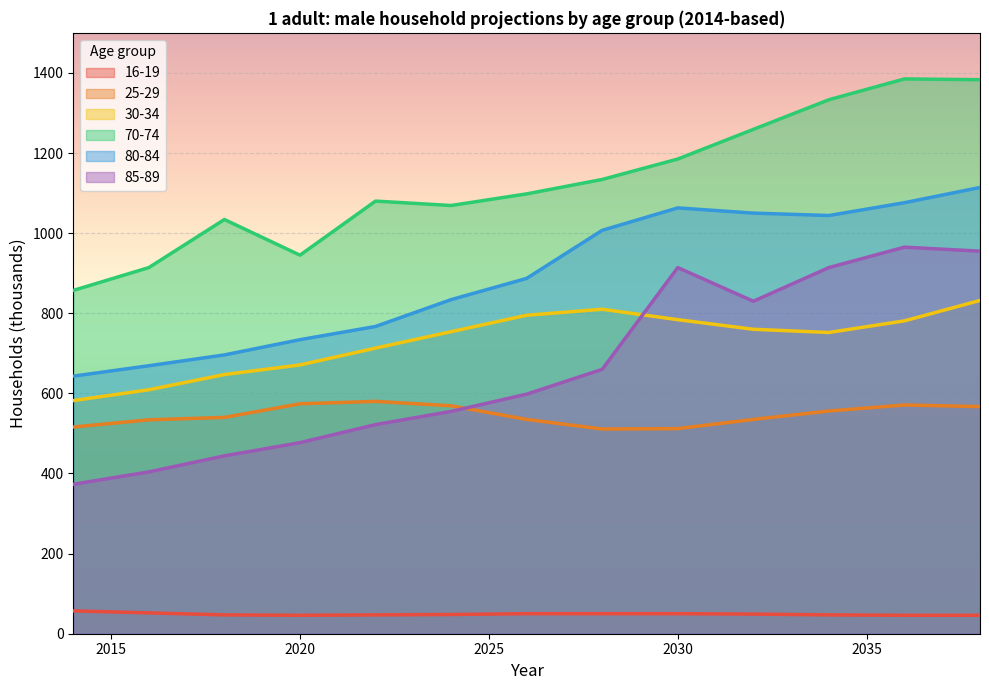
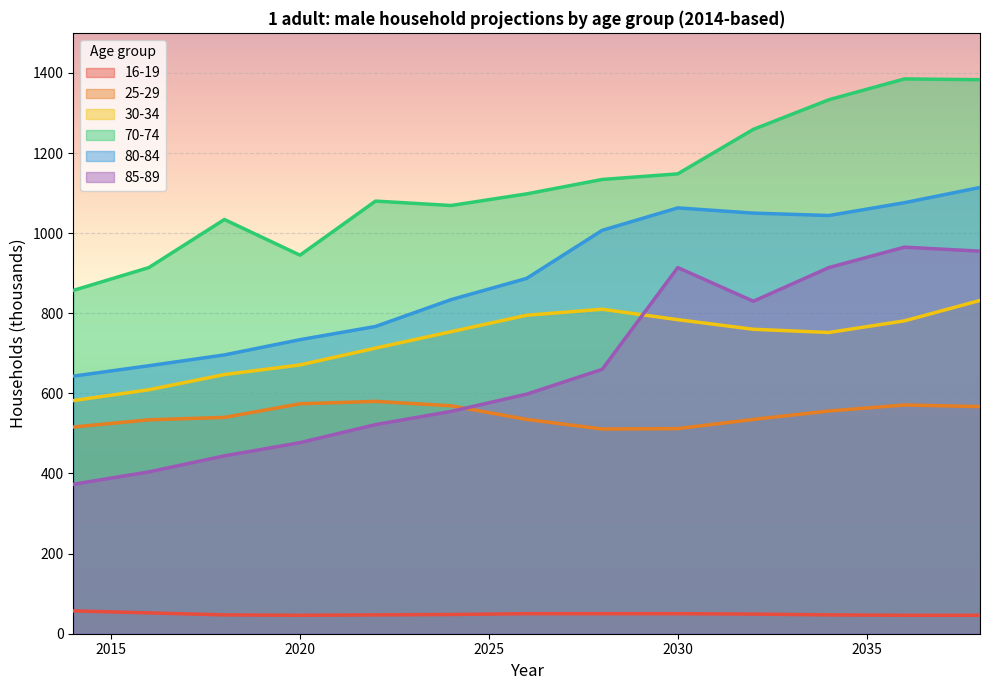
  {
    "70-74": {
      "2020": 950,
-     "2030": 1190
+     "2030": 1150
    },
    "80-84": {
      "2020": 730,
      "2030": 1060
    },
    "85-89": {
      "2020": 480,
      "2030": 910
    }
  }
